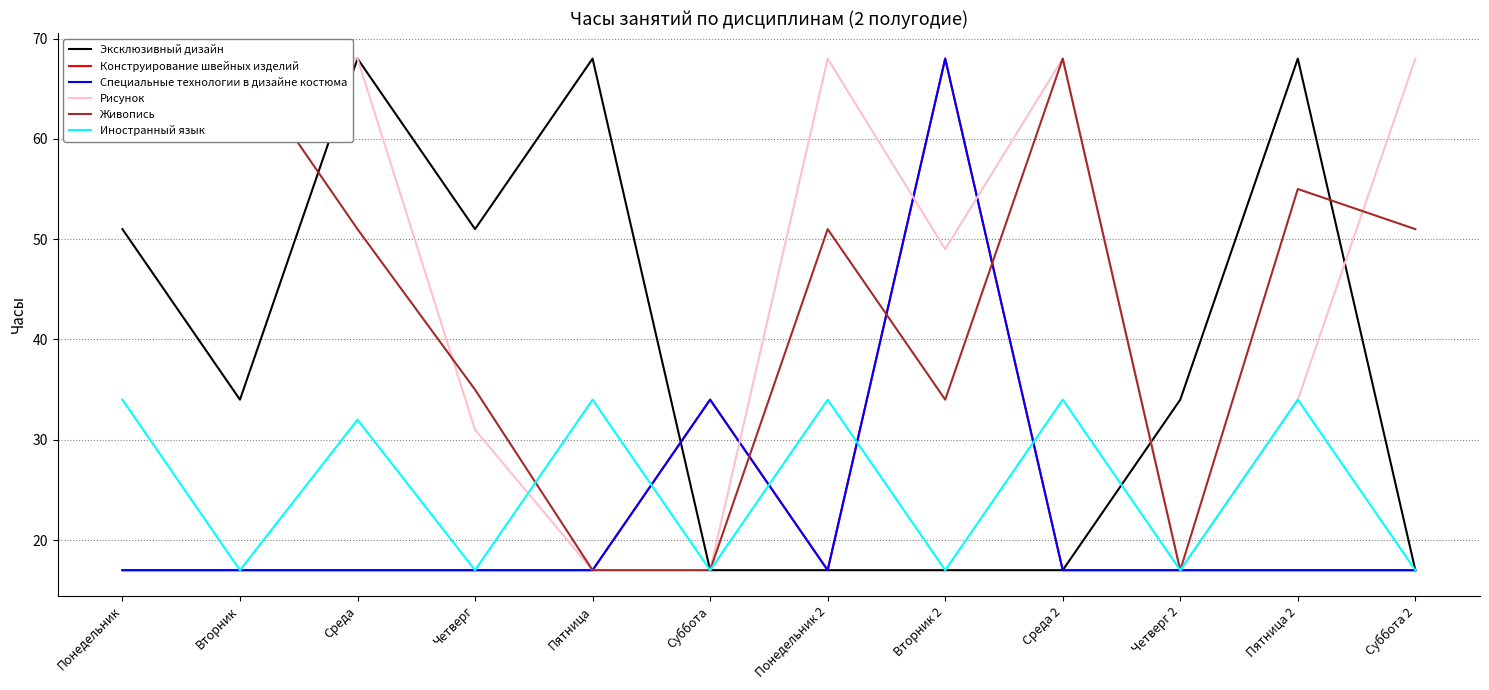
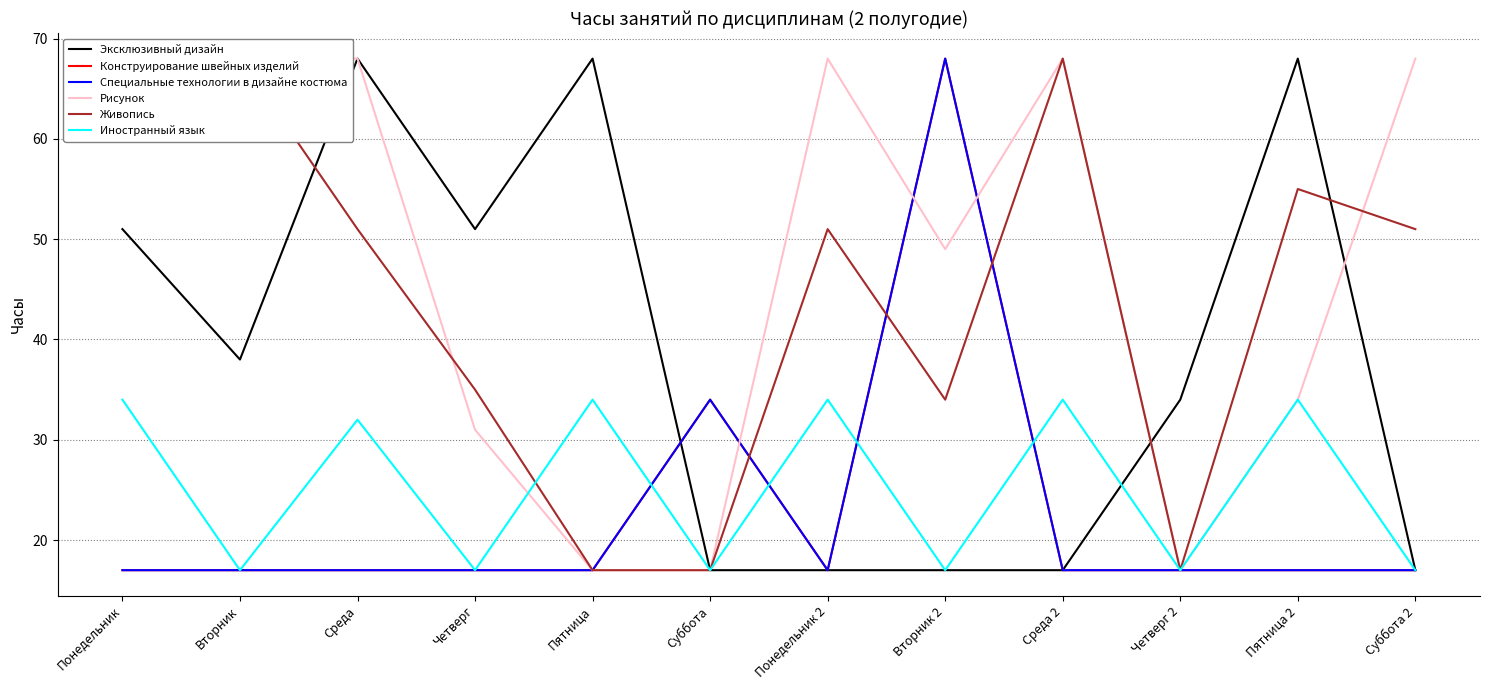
  {
    "Эксклюзивный дизайн": {
      "Понедельник": 51,
-     "Вторник": 34,
+     "Вторник": 38,
      "Четверг": 51,
      "Пятница": 68,
      "Четверг 2": 34,
      "Пятница 2": 68
    },
    "Специальные технологии в дизайне костюма": {
      "Понедельник": 17,
      "Среда": 17,
      "Суббота": 34,
      "Вторник 2": 68,
      "Пятница 2": 17
    },
    "Рисунок": {
      "Четверг": 31,
      "Понедельник 2": 68,
      "Вторник 2": 49,
      "Суббота 2": 68
    },
    "Живопись": {
      "Среда": 51,
      "Четверг": 35,
      "Понедельник 2": 51,
      "Вторник 2": 34,
      "Пятница 2": 55,
      "Суббота 2": 51
    },
    "Иностранный язык": {
      "Понедельник": 34,
      "Среда": 32,
      "Пятница": 34,
      "Понедельник 2": 34,
      "Среда 2": 34
    }
  }
